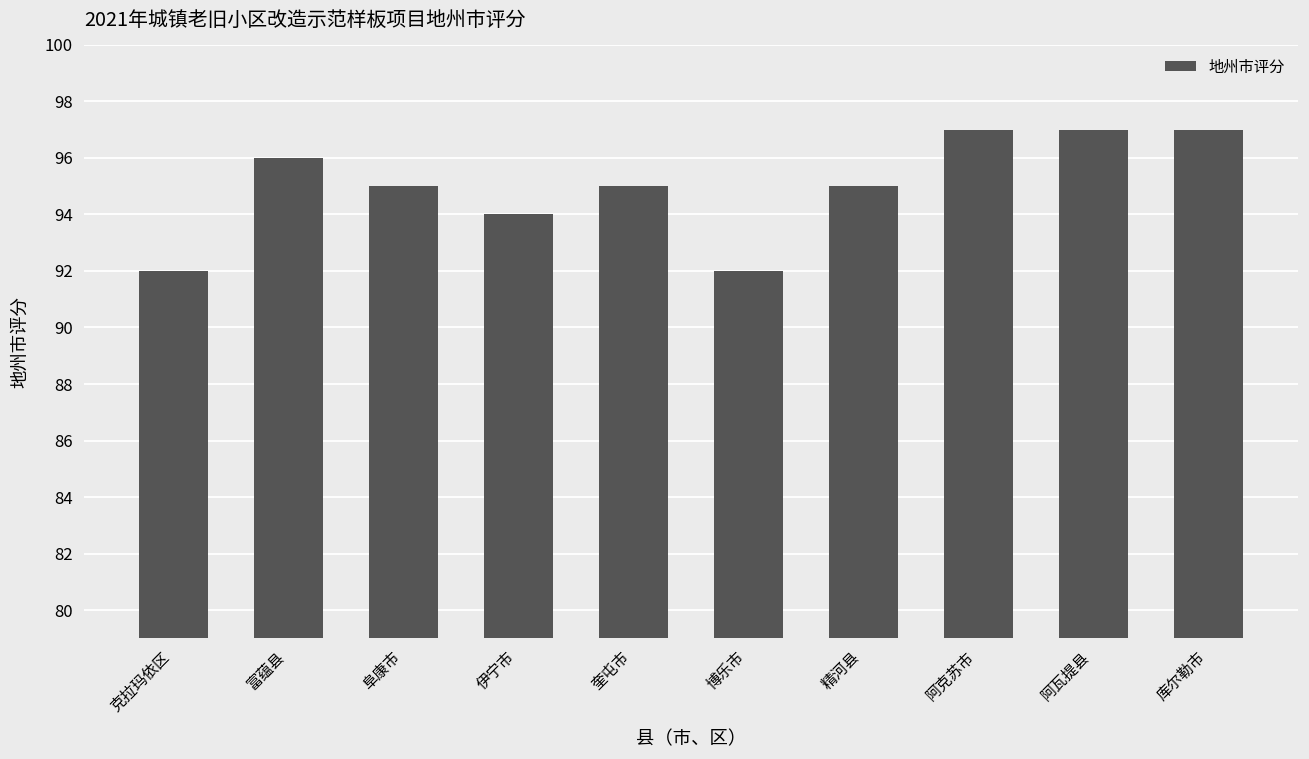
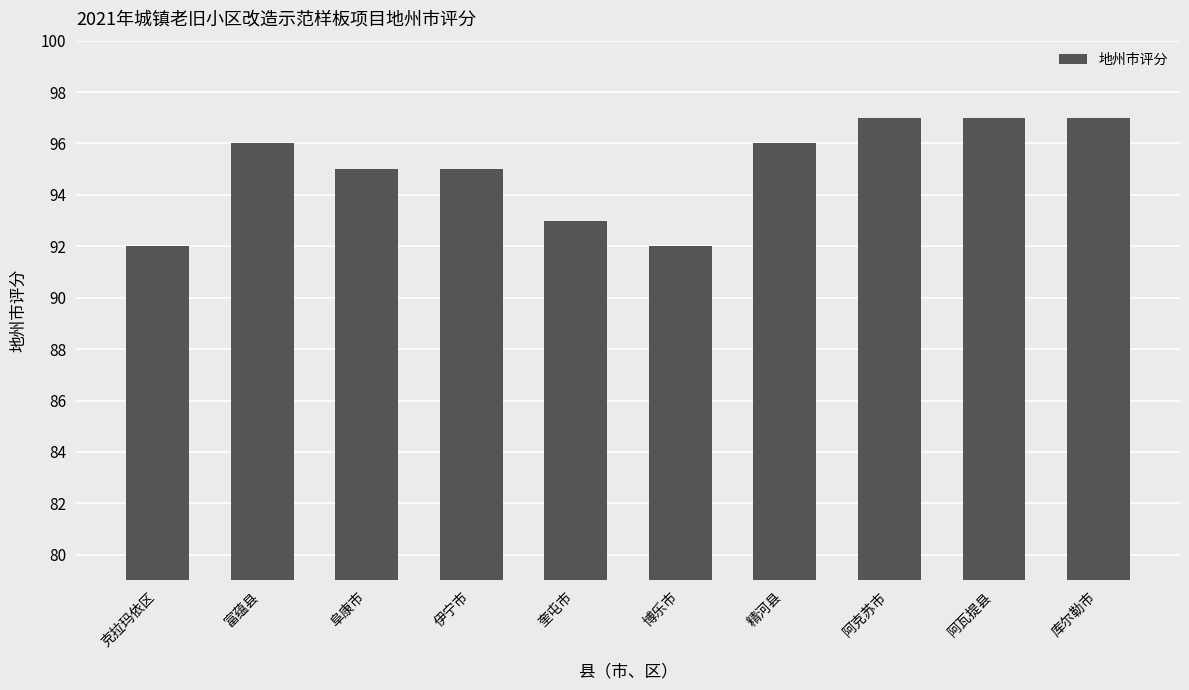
  {
    "克拉玛依区": 92,
    "富蕴县": 96,
    "阜康市": 95,
-   "伊宁市": 94,
-   "奎屯市": 95,
+   "伊宁市": 95,
+   "奎屯市": 93,
    "博乐市": 92,
-   "精河县": 95,
+   "精河县": 96,
    "阿克苏市": 97,
    "阿瓦提县": 97,
    "库尔勒市": 97
  }
